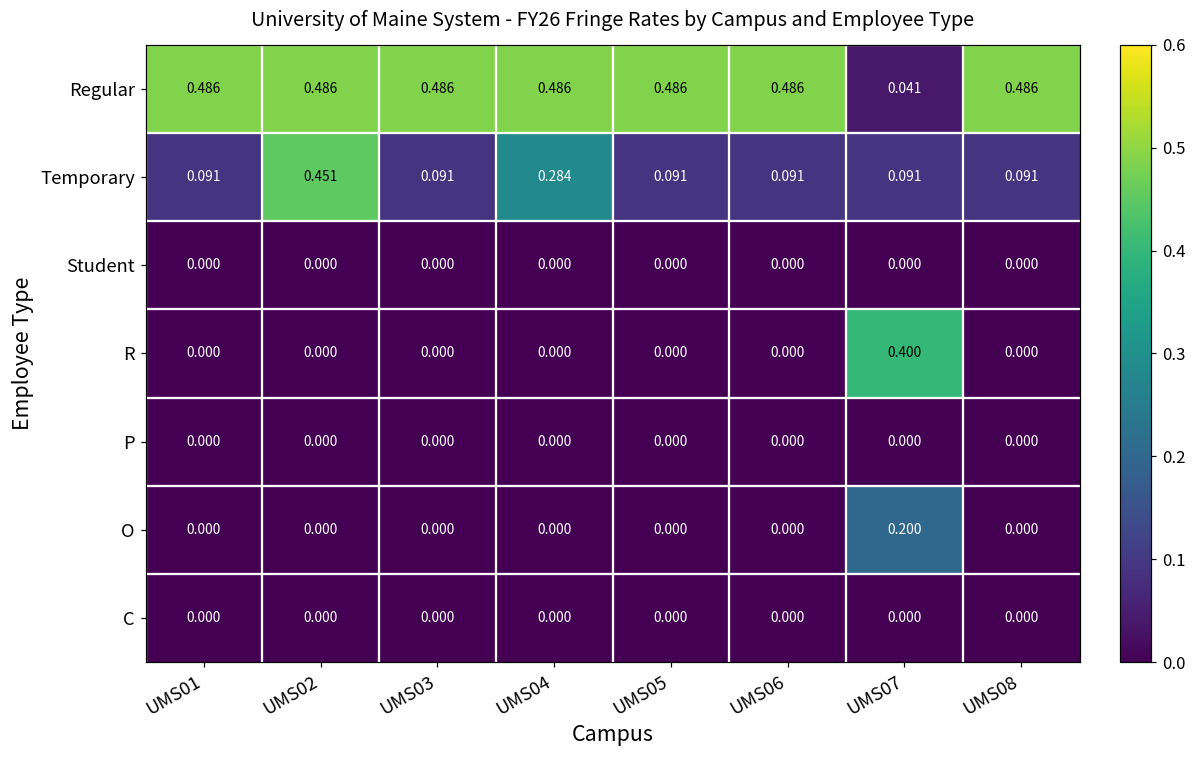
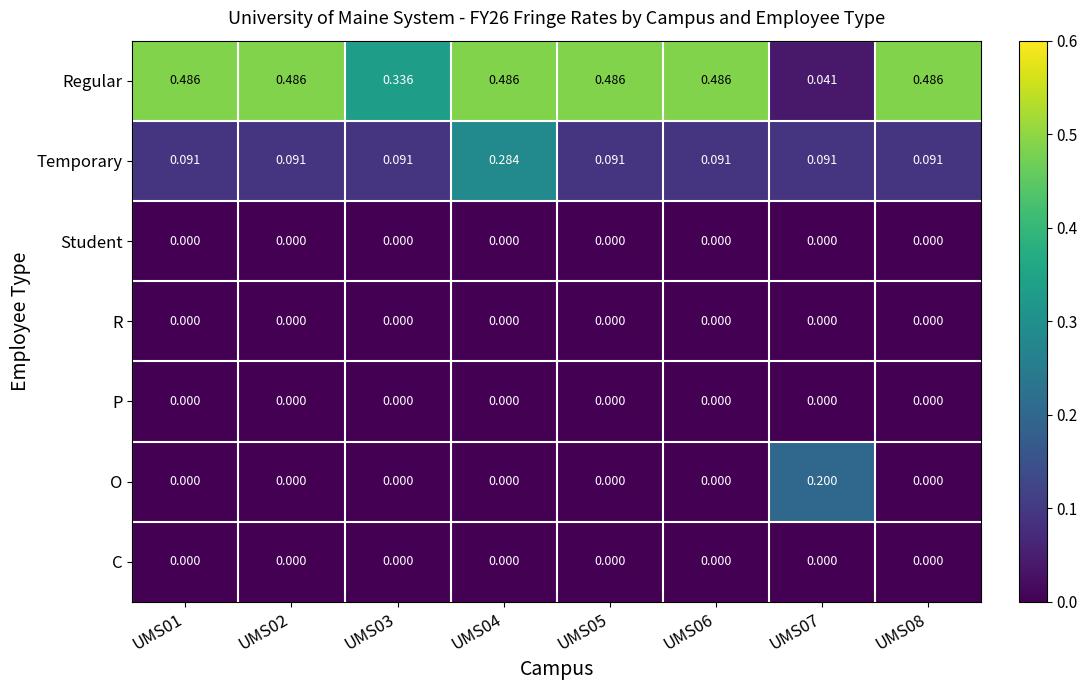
  {
    "Regular": {
      "UMS01": 0.486,
      "UMS02": 0.486,
-     "UMS03": 0.486,
+     "UMS03": 0.336,
      "UMS04": 0.486,
      "UMS05": 0.486,
      "UMS06": 0.486,
      "UMS07": 0.041,
      "UMS08": 0.486
    },
    "Temporary": {
      "UMS01": 0.091,
-     "UMS02": 0.451,
+     "UMS02": 0.091,
      "UMS03": 0.091,
      "UMS04": 0.284,
      "UMS05": 0.091,
      "UMS06": 0.091,
      "UMS07": 0.091,
      "UMS08": 0.091
    },
    "Student": {
      "UMS01": 0.000,
      "UMS02": 0.000,
      "UMS03": 0.000,
      "UMS04": 0.000,
      "UMS05": 0.000,
      "UMS06": 0.000,
      "UMS07": 0.000,
      "UMS08": 0.000
    },
    "R": {
      "UMS01": 0.000,
      "UMS02": 0.000,
      "UMS03": 0.000,
      "UMS04": 0.000,
      "UMS05": 0.000,
      "UMS06": 0.000,
-     "UMS07": 0.400,
+     "UMS07": 0.000,
      "UMS08": 0.000
    },
    "P": {
      "UMS01": 0.000,
      "UMS02": 0.000,
      "UMS03": 0.000,
      "UMS04": 0.000,
      "UMS05": 0.000,
      "UMS06": 0.000,
      "UMS07": 0.000,
      "UMS08": 0.000
    },
    "O": {
      "UMS01": 0.000,
      "UMS02": 0.000,
      "UMS03": 0.000,
      "UMS04": 0.000,
      "UMS05": 0.000,
      "UMS06": 0.000,
      "UMS07": 0.200,
      "UMS08": 0.000
    },
    "C": {
      "UMS01": 0.000,
      "UMS02": 0.000,
      "UMS03": 0.000,
      "UMS04": 0.000,
      "UMS05": 0.000,
      "UMS06": 0.000,
      "UMS07": 0.000,
      "UMS08": 0.000
    }
  }
